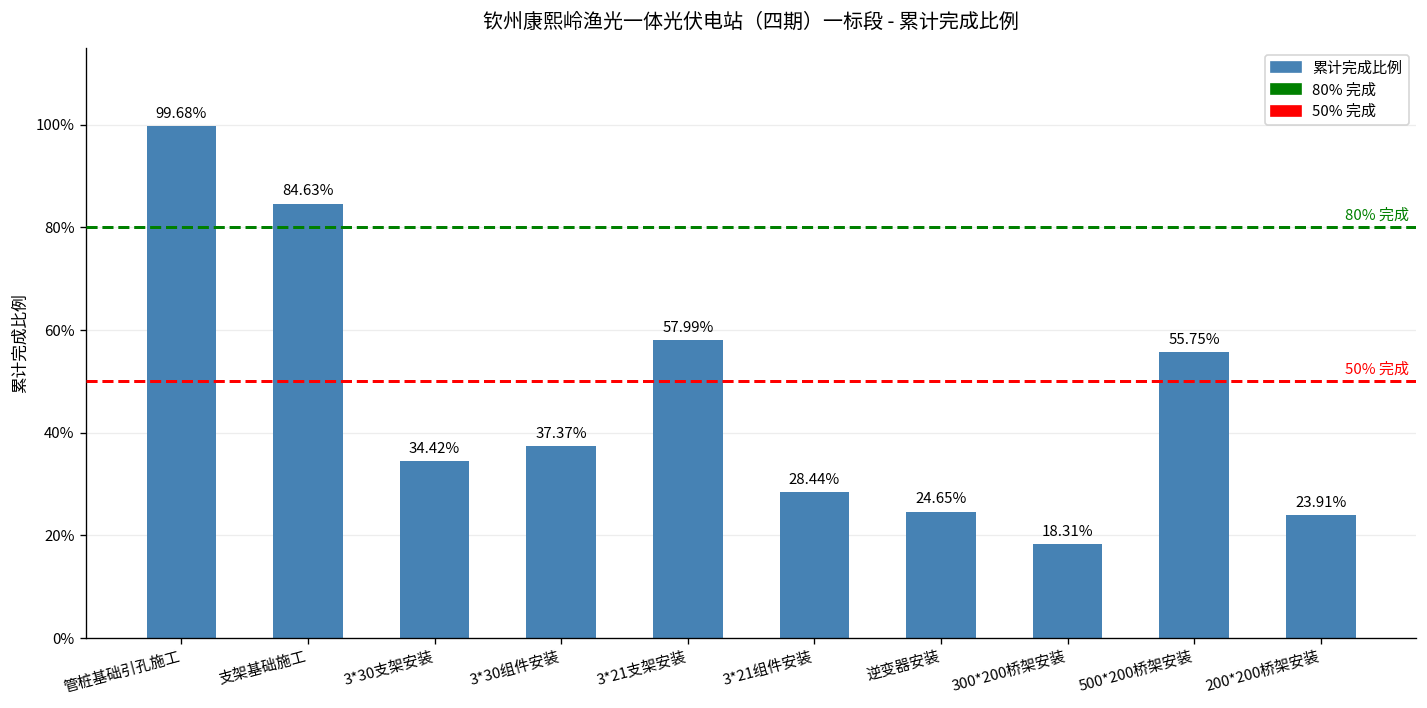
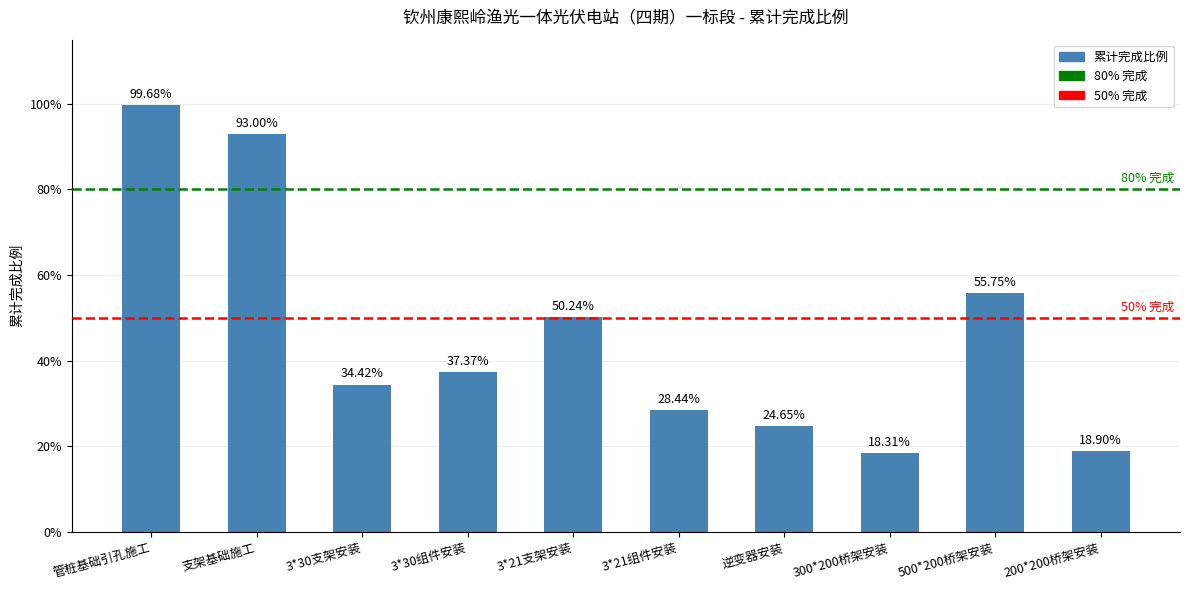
  {
    "管桩基础引孔施工": "99.68%",
-   "支架基础施工": "84.63%",
+   "支架基础施工": "93.00%",
    "3*30支架安装": "34.42%",
    "3*30组件安装": "37.37%",
-   "3*21支架安装": "57.99%",
+   "3*21支架安装": "50.24%",
    "3*21组件安装": "28.44%",
    "逆变器安装": "24.65%",
    "300*200桥架安装": "18.31%",
    "500*200桥架安装": "55.75%",
-   "200*200桥架安装": "23.91%"
+   "200*200桥架安装": "18.90%"
  }
